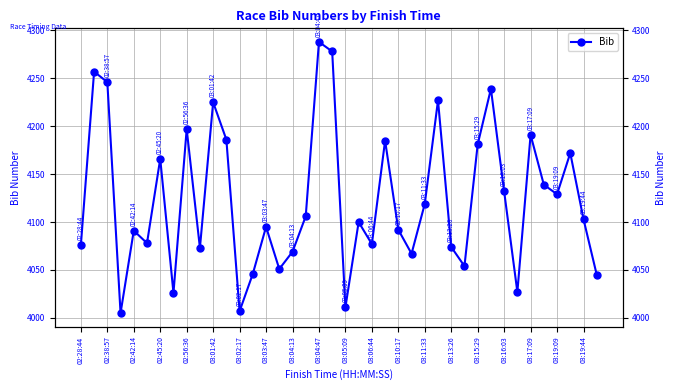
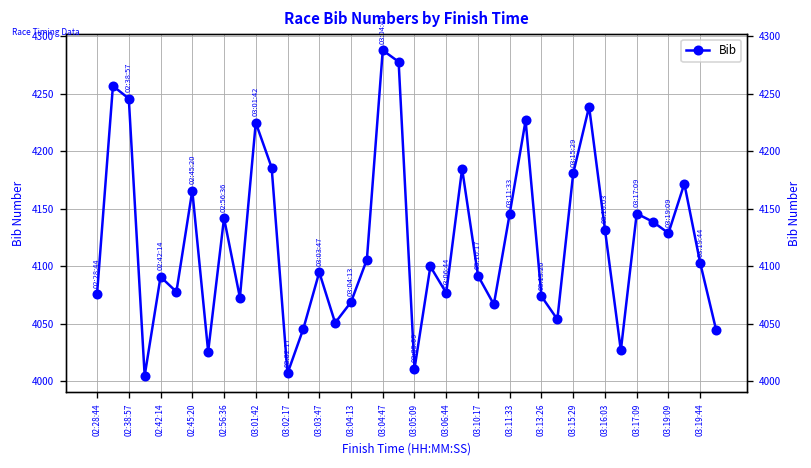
  {
-   "02:56:36": 4200,
-   "03:11:33": 4120,
-   "03:17:09": 4190
+   "02:56:36": 4140,
+   "03:11:33": 4150,
+   "03:17:09": 4150
  }
